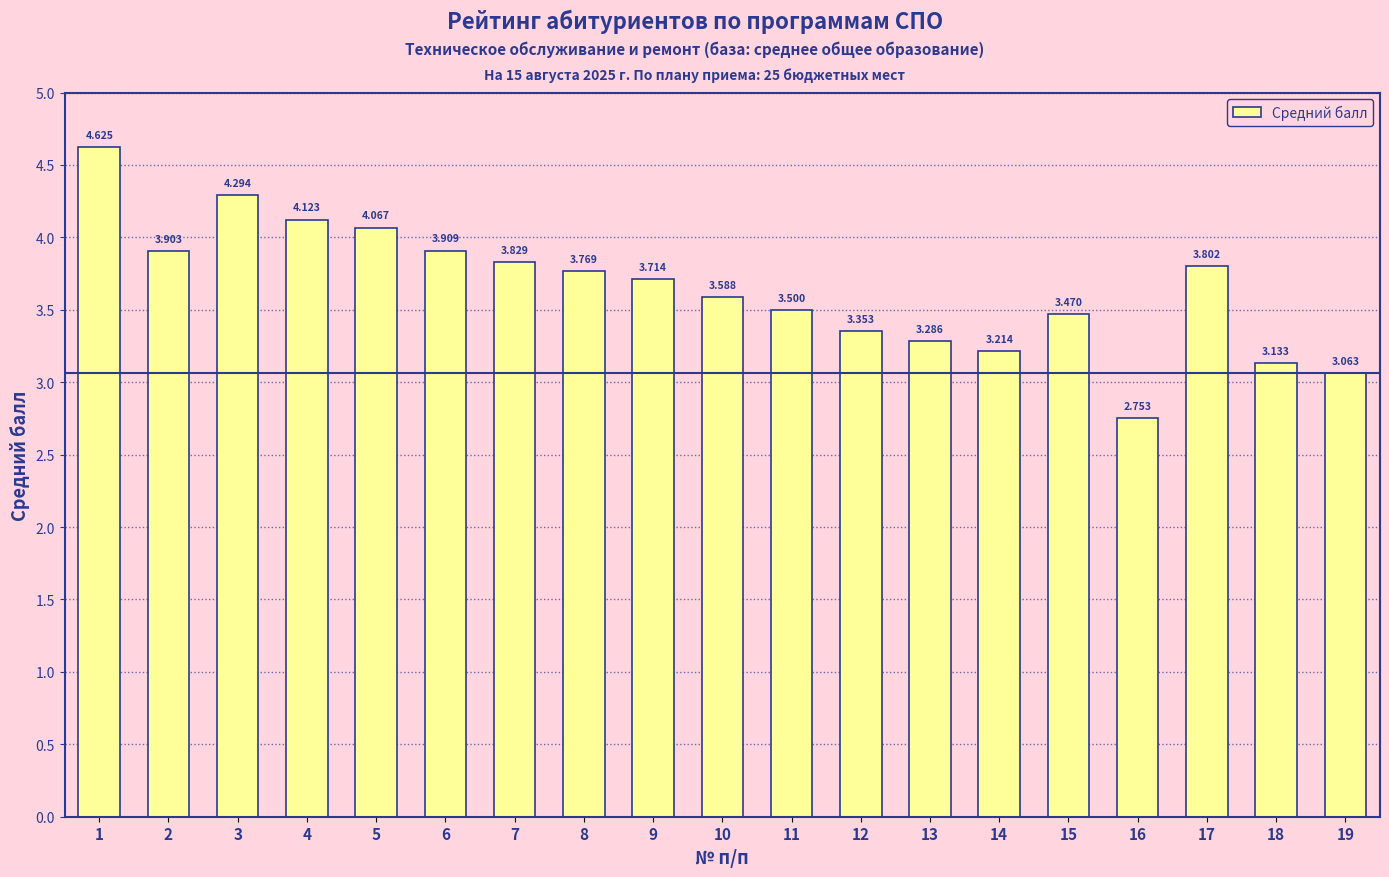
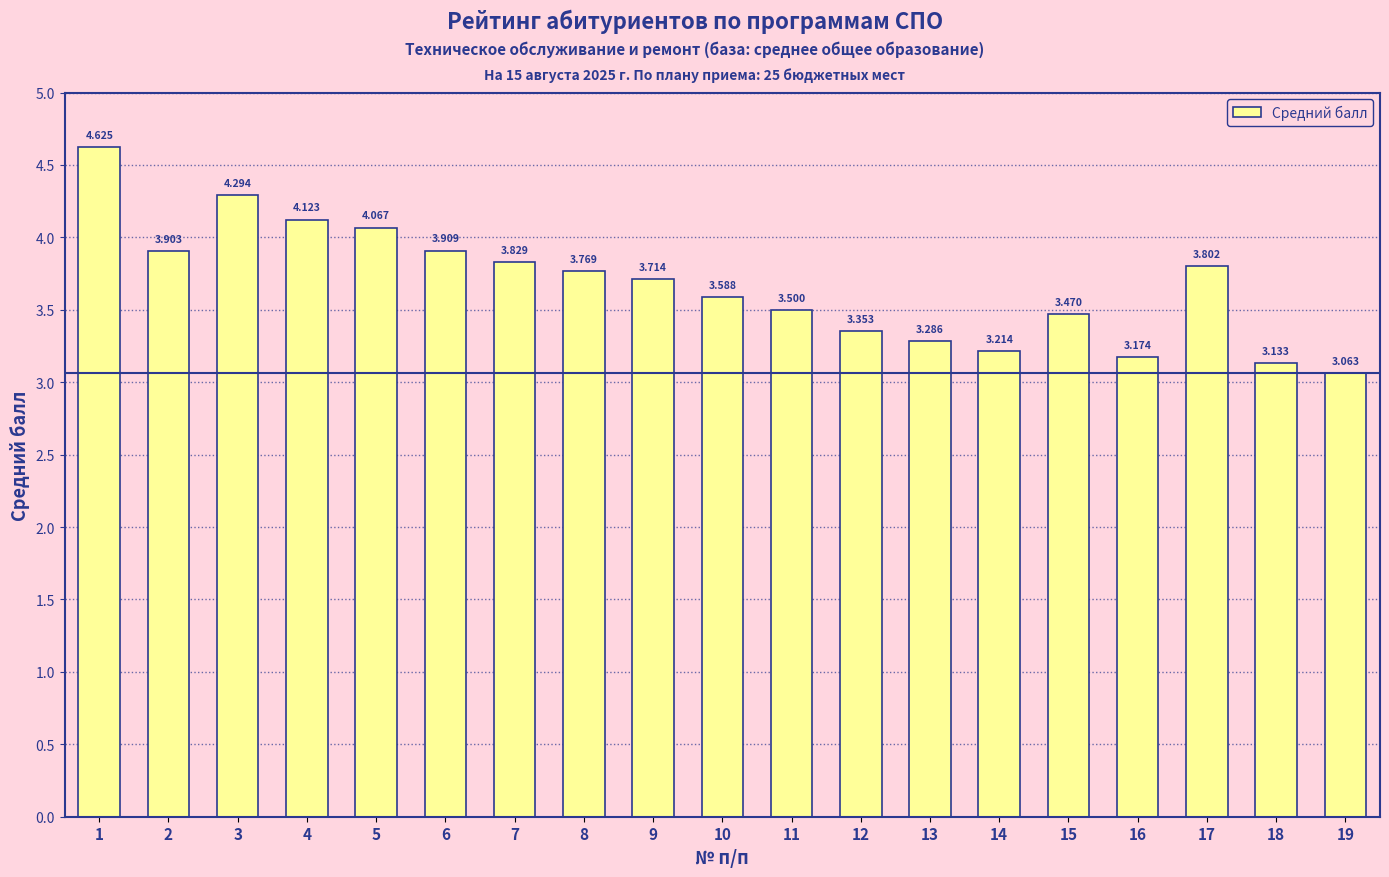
  {
    "1": 4.625,
    "2": 3.903,
    "3": 4.294,
    "4": 4.123,
    "5": 4.067,
    "6": 3.909,
    "7": 3.829,
    "8": 3.769,
    "9": 3.714,
    "10": 3.588,
    "11": 3.500,
    "12": 3.353,
    "13": 3.286,
    "14": 3.214,
    "15": 3.470,
-   "16": 2.753,
+   "16": 3.174,
    "17": 3.802,
    "18": 3.133,
    "19": 3.063
  }
